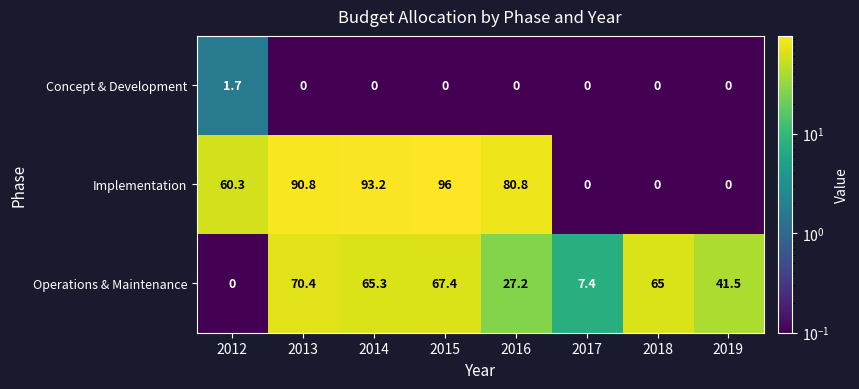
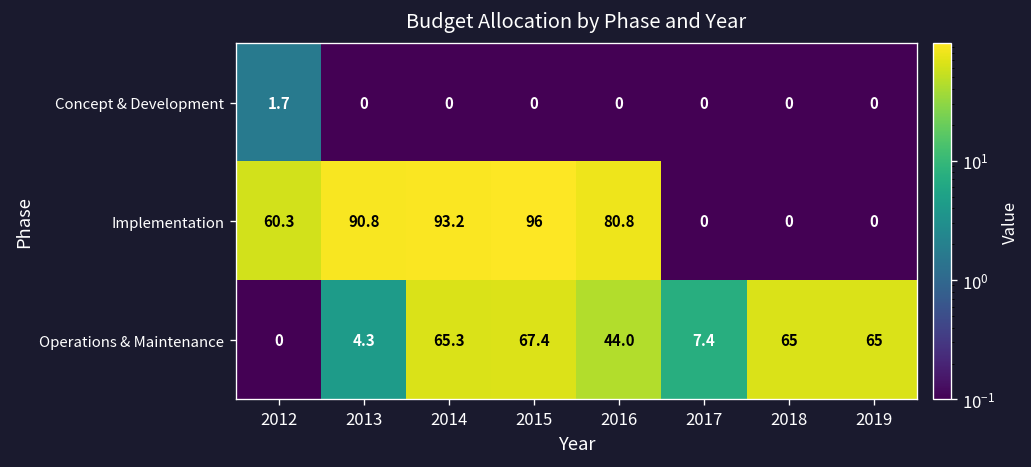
  {
    "Concept & Development": {
      "2012": 1.7,
      "2013": 0,
      "2014": 0,
      "2015": 0,
      "2016": 0,
      "2017": 0,
      "2018": 0,
      "2019": 0
    },
    "Implementation": {
      "2012": 60.3,
      "2013": 90.8,
      "2014": 93.2,
      "2015": 96,
      "2016": 80.8,
      "2017": 0,
      "2018": 0,
      "2019": 0
    },
    "Operations & Maintenance": {
      "2012": 0,
-     "2013": 70.4,
+     "2013": 4.3,
      "2014": 65.3,
      "2015": 67.4,
-     "2016": 27.2,
+     "2016": 44.0,
      "2017": 7.4,
      "2018": 65,
-     "2019": 41.5
+     "2019": 65
    }
  }
